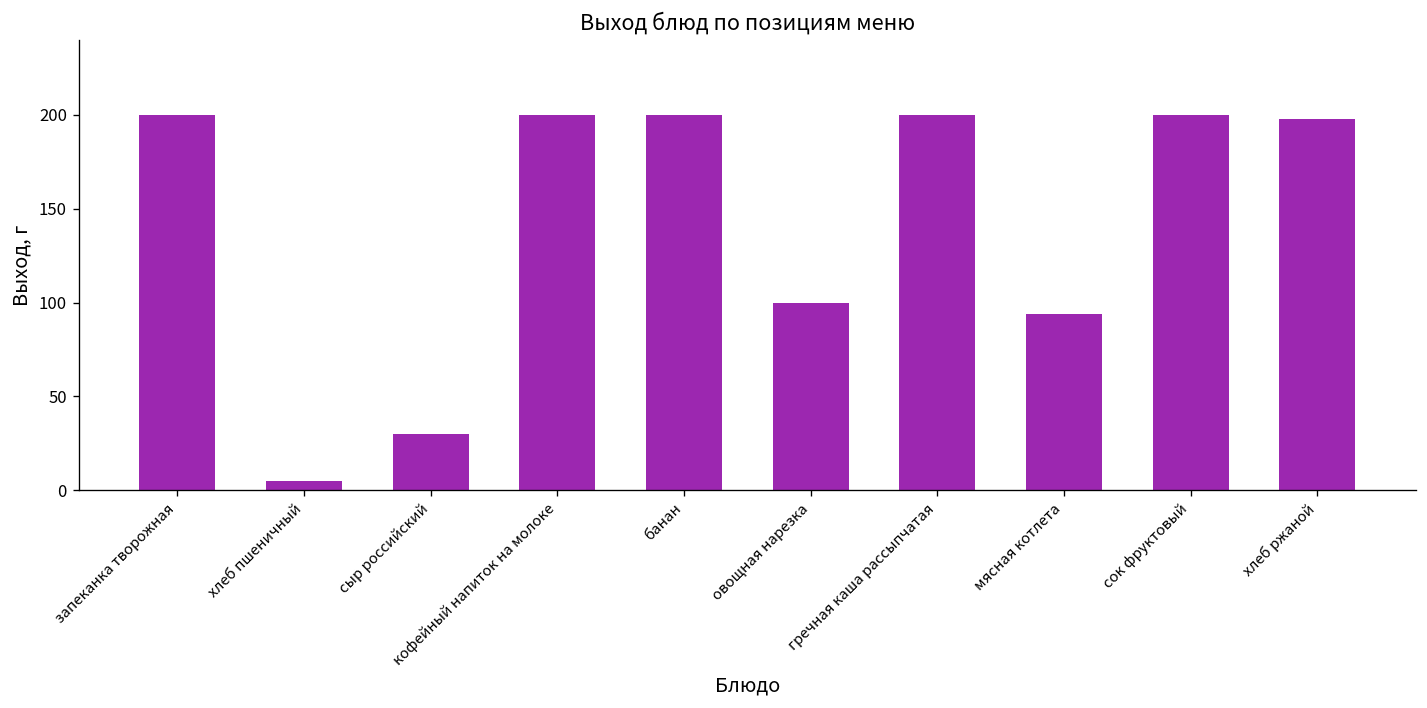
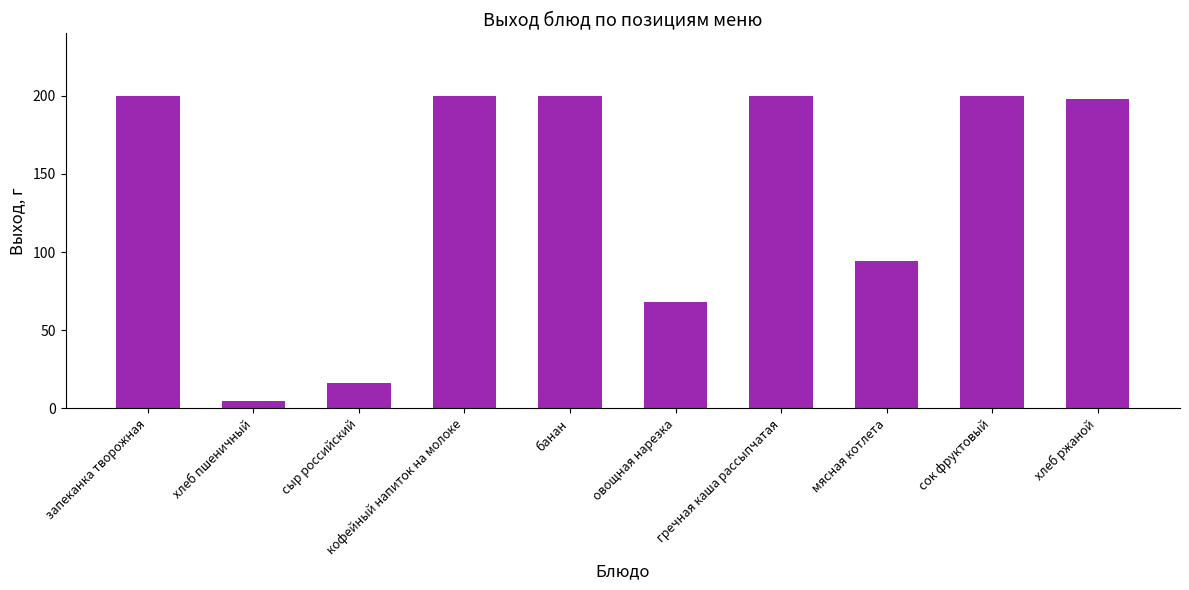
  {
    "запеканка творожная": 200,
    "хлеб пшеничный": 5,
-   "сыр российский": 30,
+   "сыр российский": 16,
    "кофейный напиток на молоке": 200,
    "банан": 200,
-   "овощная нарезка": 100,
+   "овощная нарезка": 68,
    "гречная каша рассыпчатая": 200,
    "мясная котлета": 94,
    "сок фруктовый": 200,
    "хлеб ржаной": 198
  }
